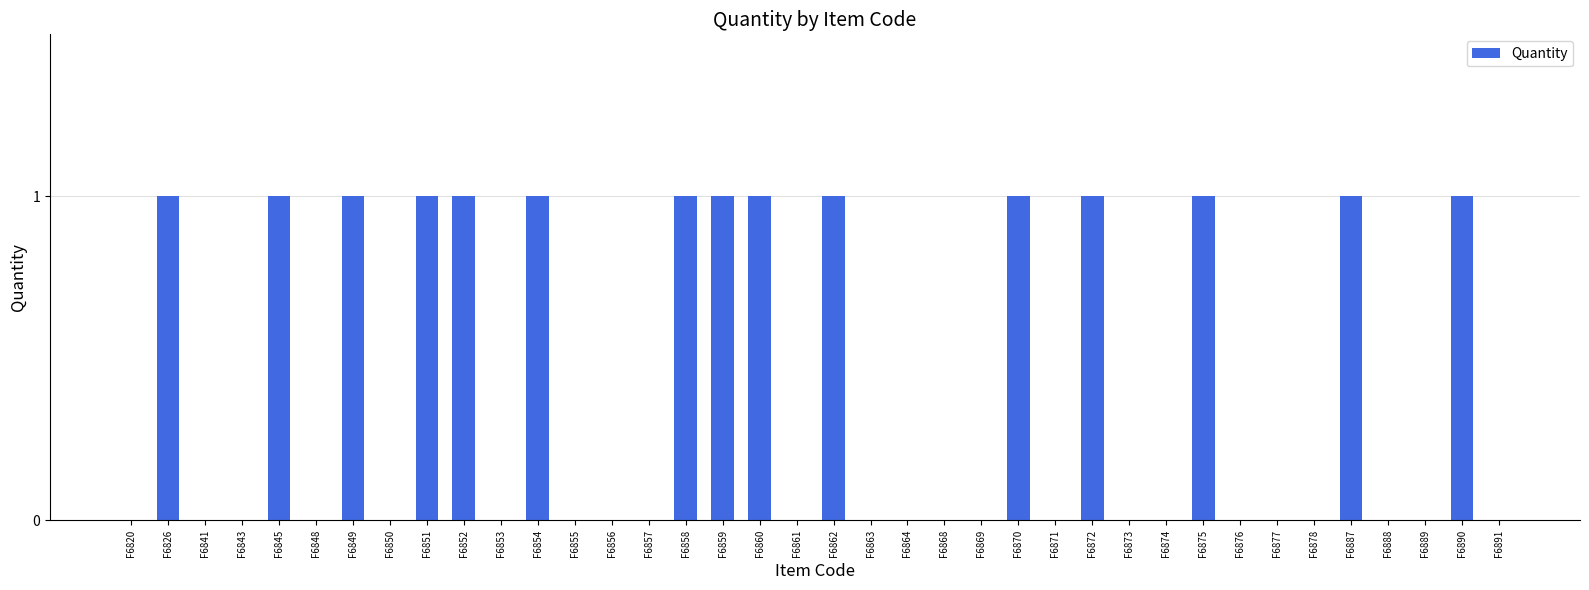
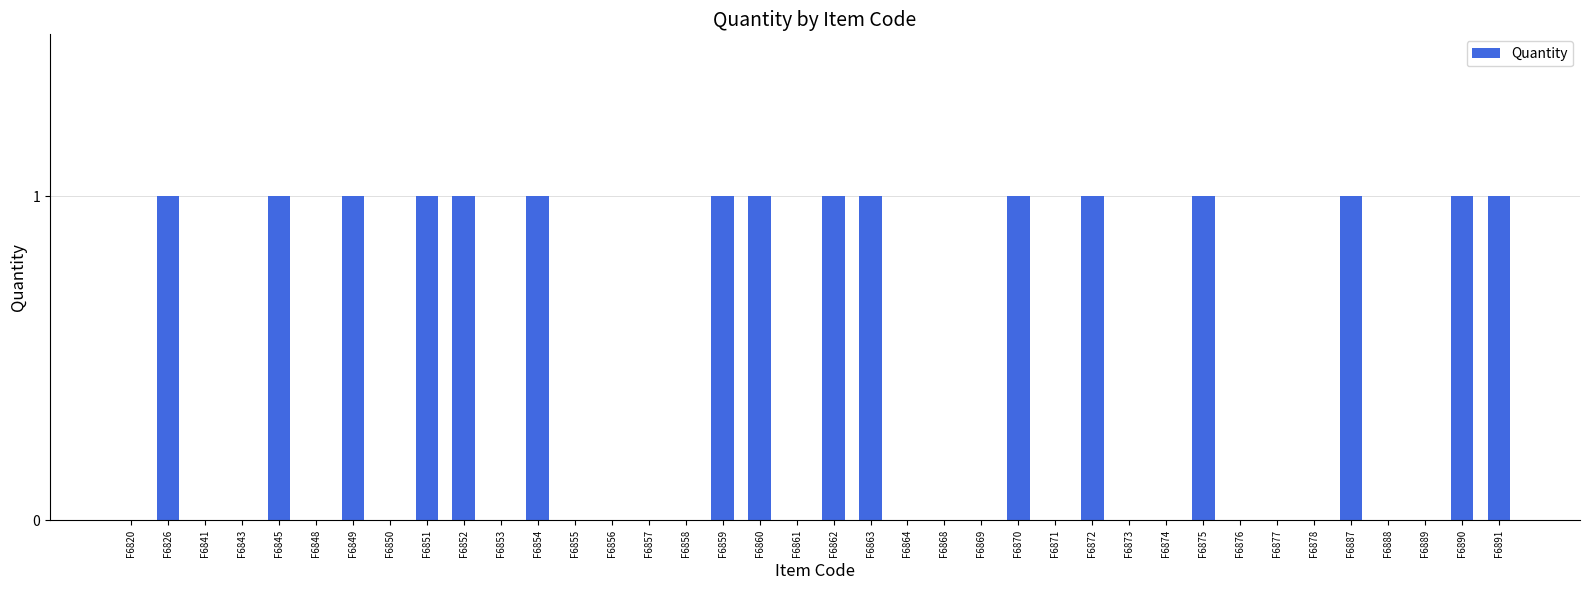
  {
    "F6820": 0,
    "F6826": 1,
    "F6841": 0,
    "F6843": 0,
    "F6845": 1,
    "F6848": 0,
    "F6849": 1,
    "F6850": 0,
    "F6851": 1,
    "F6852": 1,
    "F6853": 0,
    "F6854": 1,
    "F6855": 0,
    "F6856": 0,
    "F6857": 0,
-   "F6858": 1,
+   "F6858": 0,
    "F6859": 1,
    "F6860": 1,
    "F6861": 0,
    "F6862": 1,
-   "F6863": 0,
+   "F6863": 1,
    "F6864": 0,
    "F6868": 0,
    "F6869": 0,
    "F6870": 1,
    "F6871": 0,
    "F6872": 1,
    "F6873": 0,
    "F6874": 0,
    "F6875": 1,
    "F6876": 0,
    "F6877": 0,
    "F6878": 0,
    "F6887": 1,
    "F6888": 0,
    "F6889": 0,
    "F6890": 1,
-   "F6891": 0
+   "F6891": 1
  }
